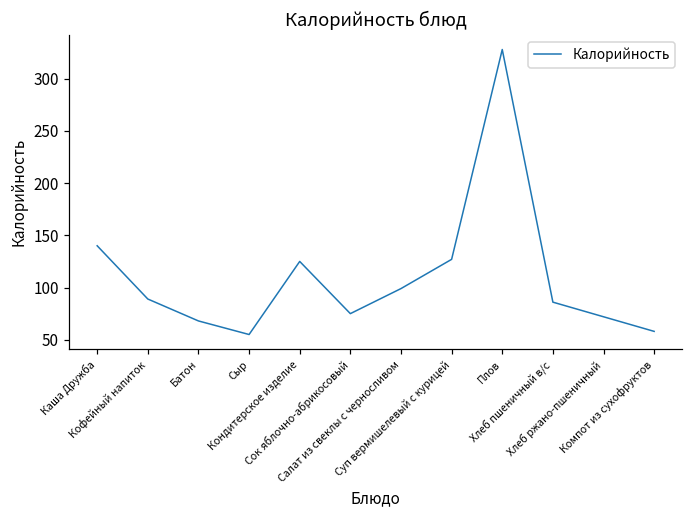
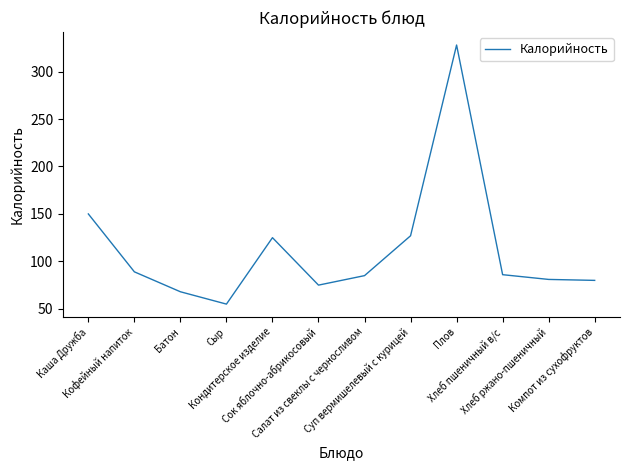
  {
-   "Каша Дружба": 140,
+   "Каша Дружба": 150,
    "Кофейный напиток": 90,
    "Батон": 70,
    "Сыр": 60,
    "Кондитерское изделие": 130,
    "Сок яблочно-абрикосовый": 80,
-   "Салат из свеклы с черносливом": 100,
+   "Салат из свеклы с черносливом": 90,
    "Суп вермишелевый с курицей": 130,
    "Плов": 330,
    "Хлеб пшеничный в/с": 90,
-   "Хлеб ржано-пшеничный": 70,
-   "Компот из сухофруктов": 60
+   "Хлеб ржано-пшеничный": 80,
+   "Компот из сухофруктов": 80
  }
